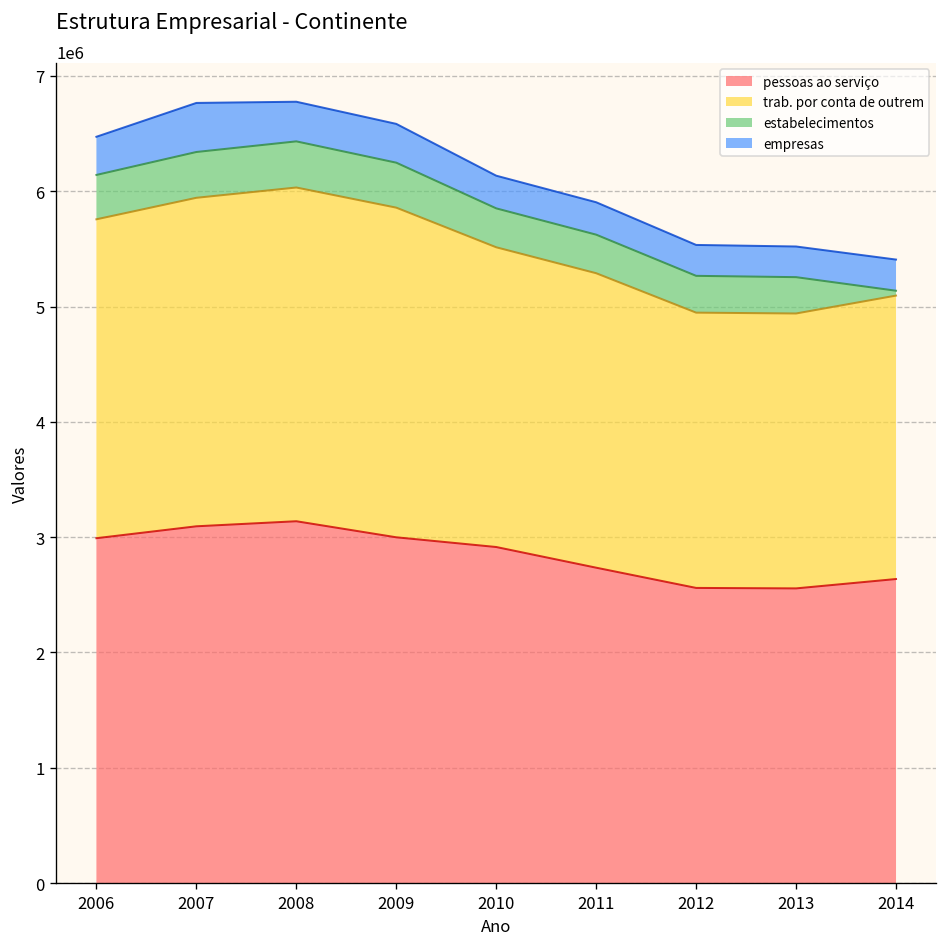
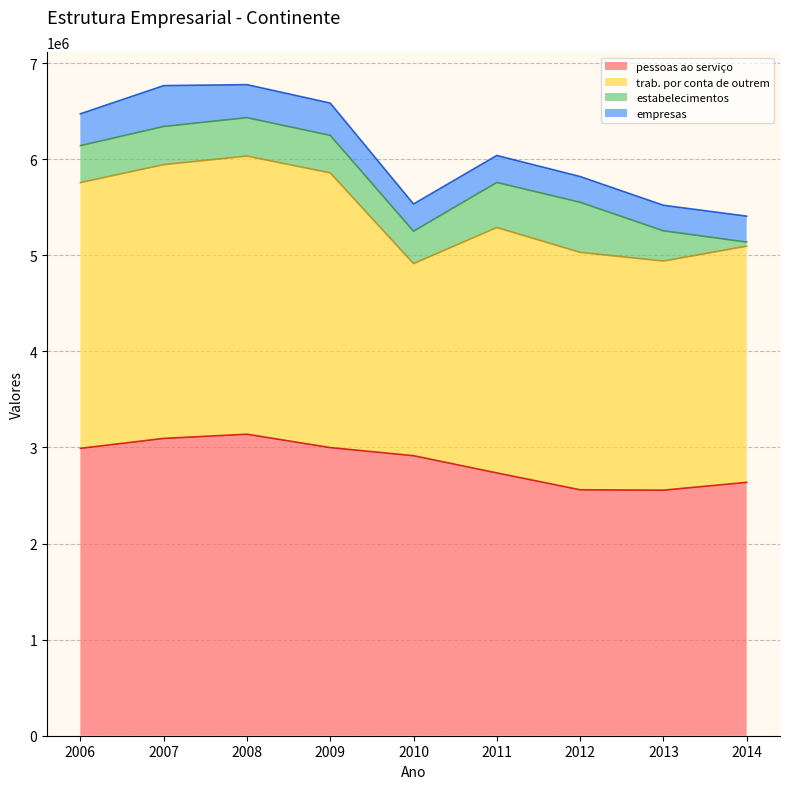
  {
    "pessoas ao serviço": {
      "2006": 3000000,
      "2007": 3100000,
      "2008": 3100000,
      "2009": 3000000,
      "2010": 2900000,
      "2011": 2700000,
      "2012": 2600000,
      "2013": 2600000,
      "2014": 2600000
    },
    "trab. por conta de outrem": {
      "2006": 2800000,
      "2007": 2800000,
      "2008": 2900000,
      "2009": 2900000,
-     "2010": 2600000,
+     "2010": 2000000,
      "2011": 2600000,
-     "2012": 2400000,
+     "2012": 2500000,
      "2013": 2400000,
      "2014": 2500000
    },
    "estabelecimentos": {
      "2006": 400000,
      "2007": 400000,
      "2008": 400000,
      "2009": 400000,
      "2010": 300000,
-     "2011": 300000,
-     "2012": 300000,
+     "2011": 500000,
+     "2012": 500000,
      "2013": 300000,
      "2014": 0
    },
    "empresas": {
      "2006": 300000,
      "2007": 400000,
      "2008": 300000,
      "2009": 300000,
      "2010": 300000,
      "2011": 300000,
      "2012": 300000,
      "2013": 300000,
      "2014": 300000
    }
  }
